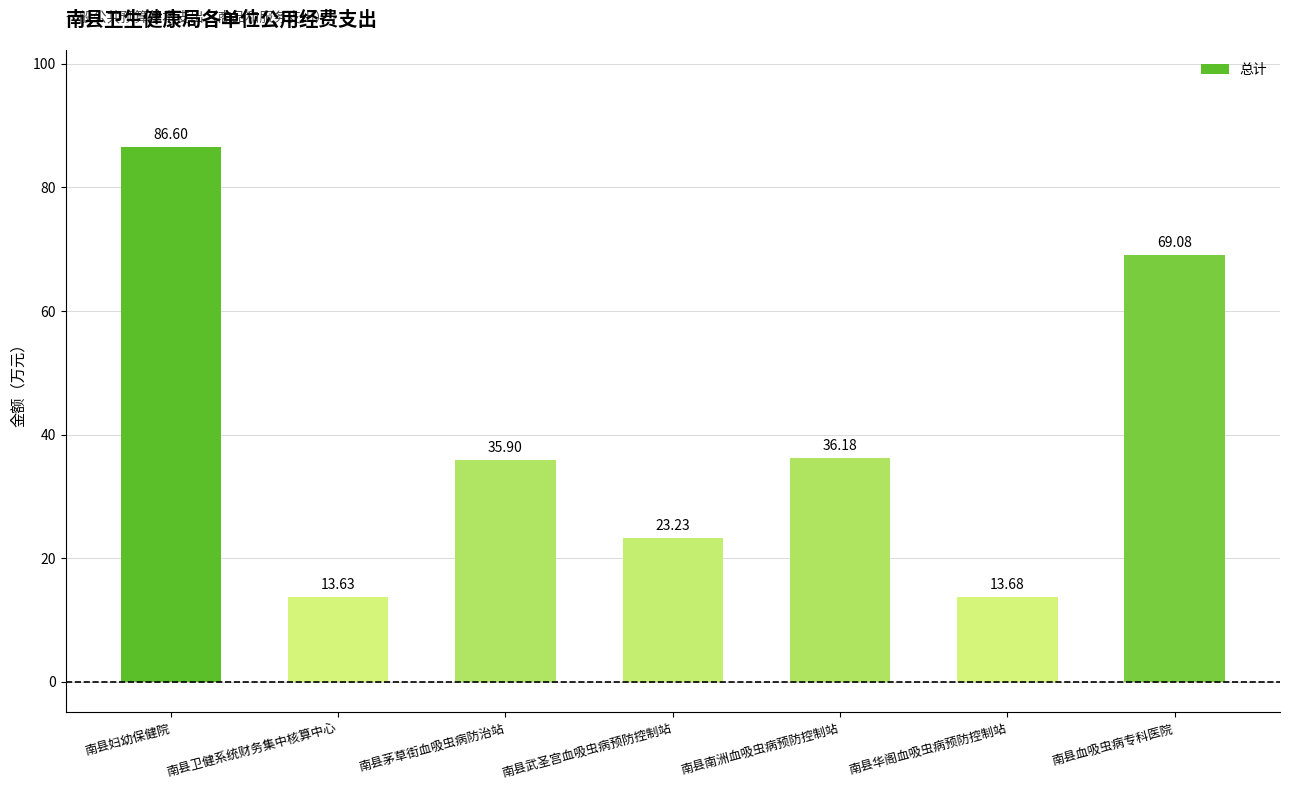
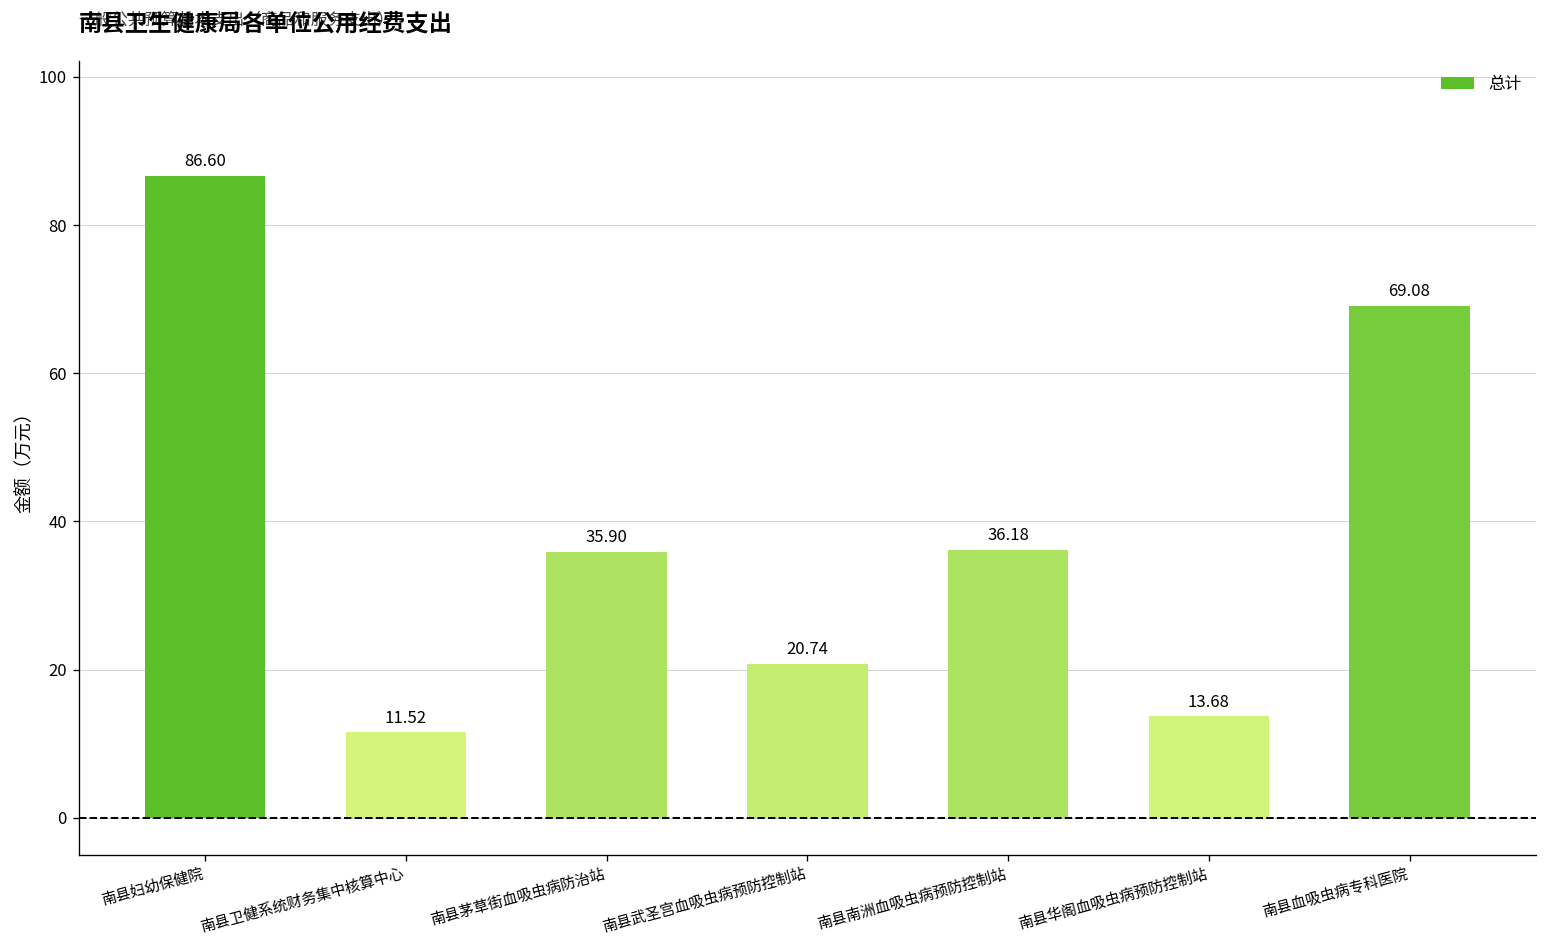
  {
    "南县妇幼保健院": 86.60,
-   "南县卫健系统财务集中核算中心": 13.63,
+   "南县卫健系统财务集中核算中心": 11.52,
    "南县茅草街血吸虫病防治站": 35.90,
-   "南县武圣宫血吸虫病预防控制站": 23.23,
+   "南县武圣宫血吸虫病预防控制站": 20.74,
    "南县南洲血吸虫病预防控制站": 36.18,
    "南县华阁血吸虫病预防控制站": 13.68,
    "南县血吸虫病专科医院": 69.08
  }
